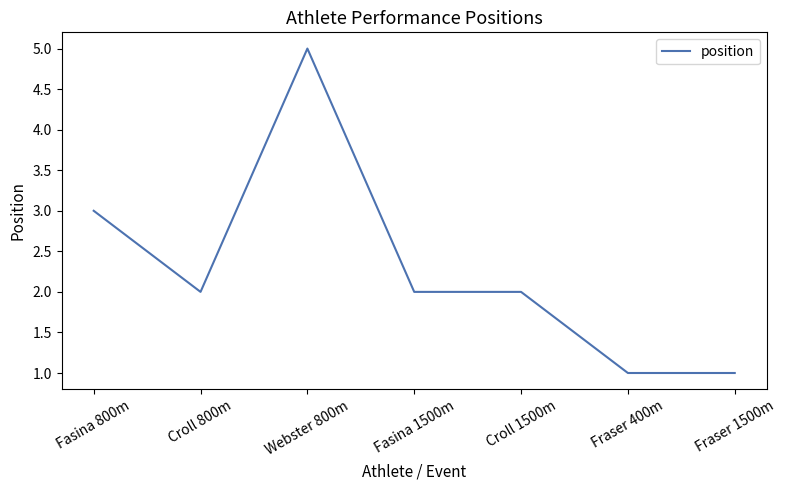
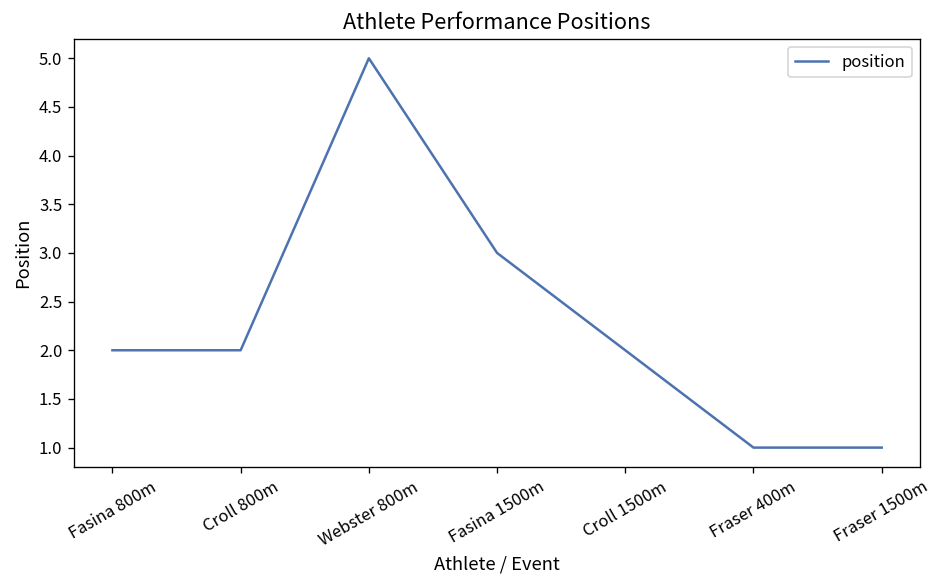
  {
-   "Fasina 800m": 3,
+   "Fasina 800m": 2,
    "Croll 800m": 2,
    "Webster 800m": 5,
-   "Fasina 1500m": 2,
+   "Fasina 1500m": 3,
    "Croll 1500m": 2,
    "Fraser 400m": 1,
    "Fraser 1500m": 1
  }
